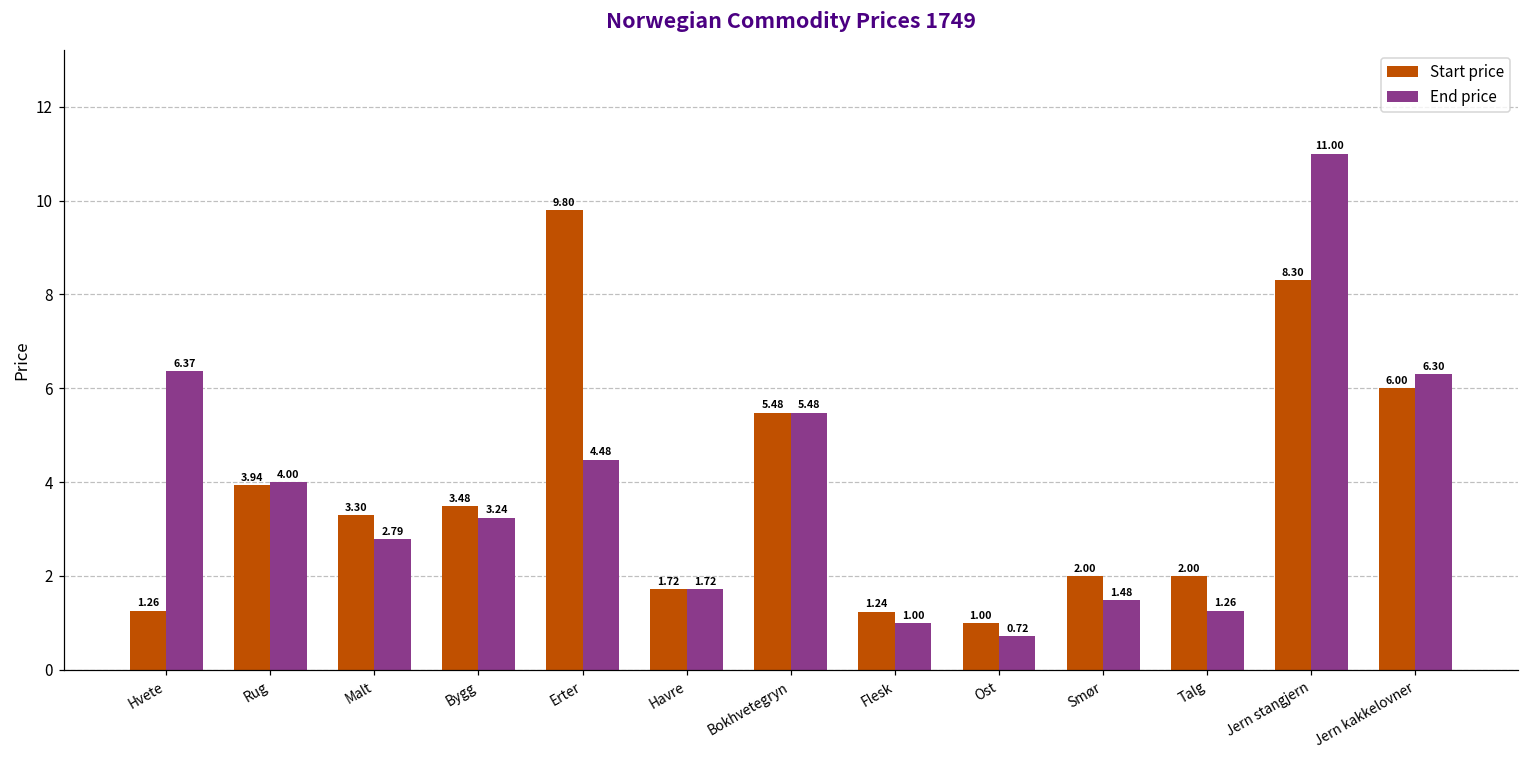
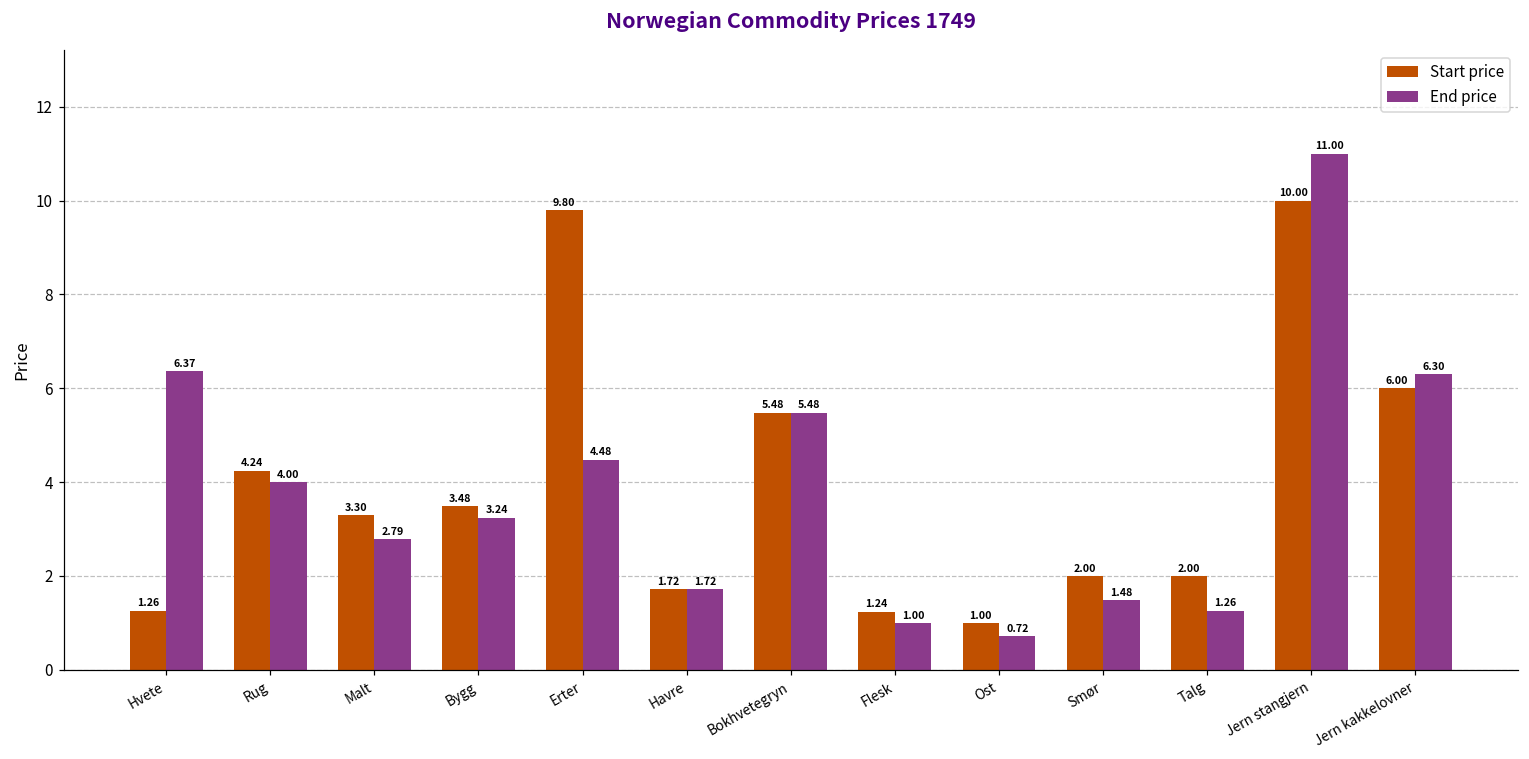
  {
    "Start price": {
      "Hvete": 1.26,
-     "Rug": 3.94,
+     "Rug": 4.24,
      "Malt": 3.30,
      "Bygg": 3.48,
      "Erter": 9.80,
      "Havre": 1.72,
      "Bokhvetegryn": 5.48,
      "Flesk": 1.24,
      "Ost": 1.00,
      "Smør": 2.00,
      "Talg": 2.00,
-     "Jern stangjern": 8.30,
+     "Jern stangjern": 10.00,
      "Jern kakkelovner": 6.00
    },
    "End price": {
      "Hvete": 6.37,
      "Rug": 4.00,
      "Malt": 2.79,
      "Bygg": 3.24,
      "Erter": 4.48,
      "Havre": 1.72,
      "Bokhvetegryn": 5.48,
      "Flesk": 1.00,
      "Ost": 0.72,
      "Smør": 1.48,
      "Talg": 1.26,
      "Jern stangjern": 11.00,
      "Jern kakkelovner": 6.30
    }
  }
